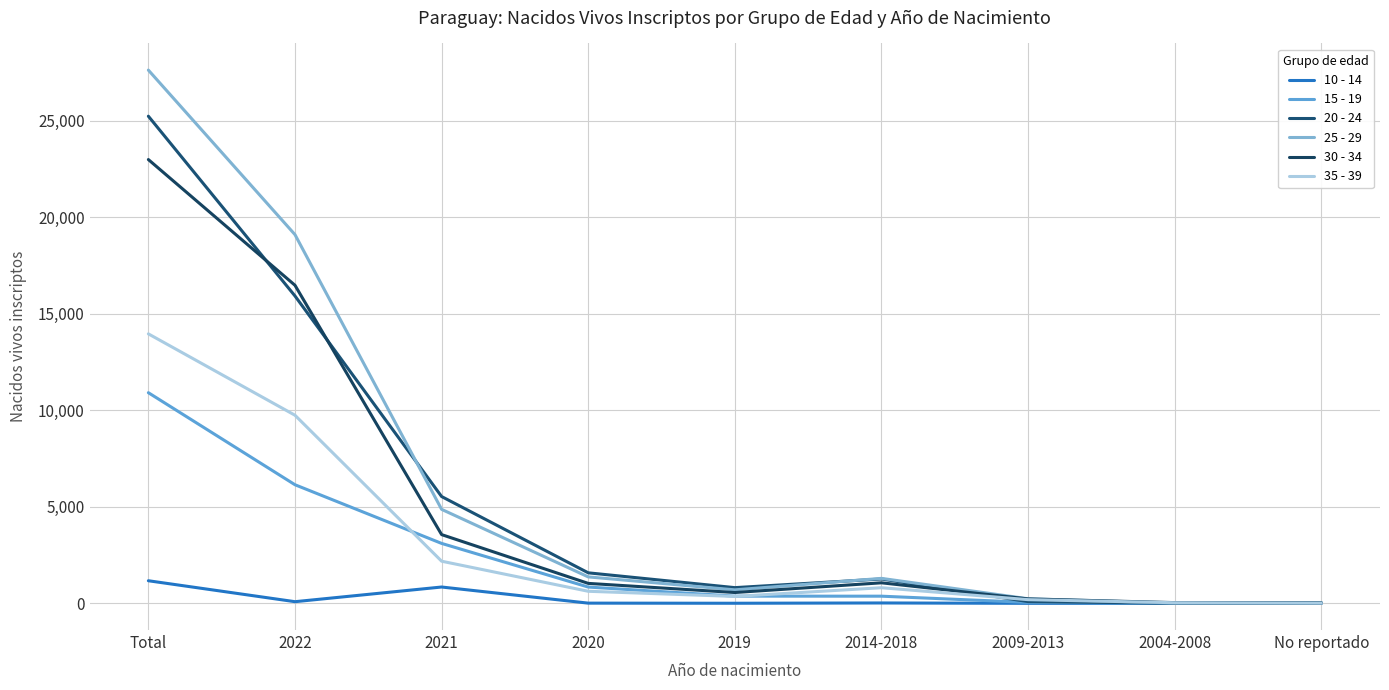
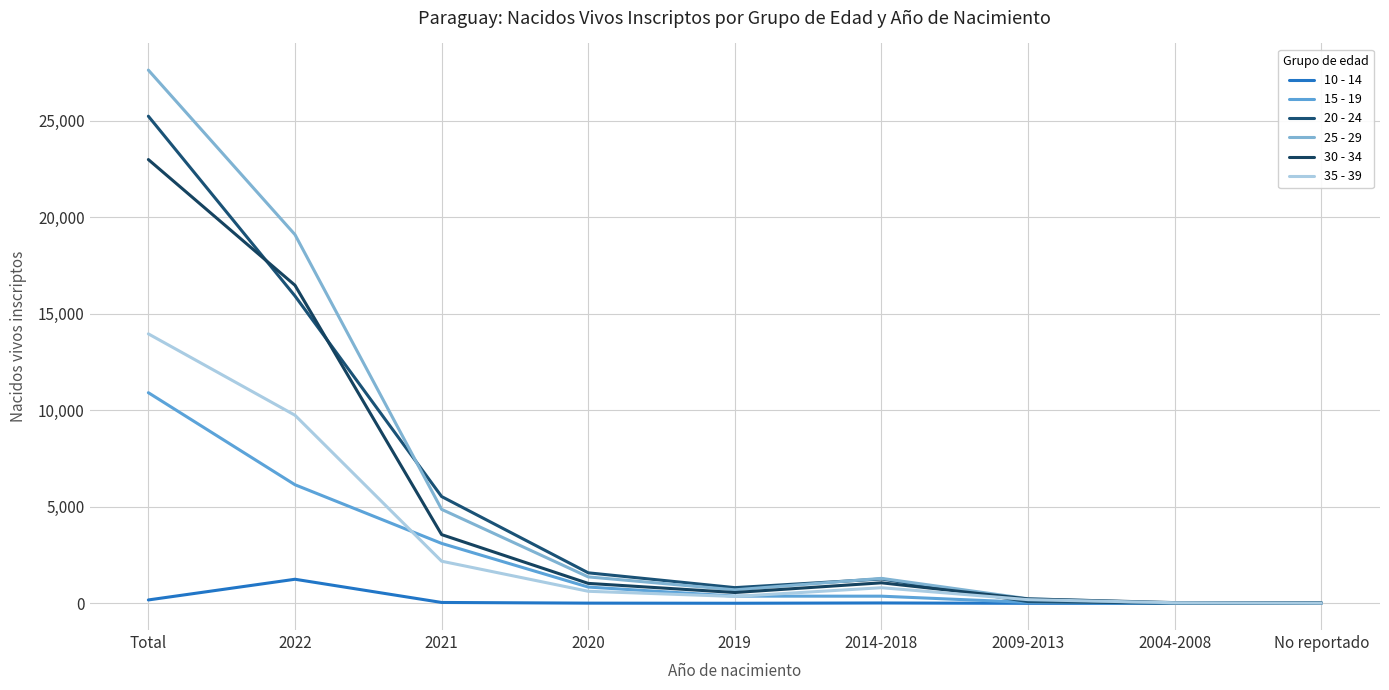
  {
    "10 - 14": {
-     "Total": "1,200",
-     "2022": "100",
-     "2021": "800",
+     "Total": "200",
+     "2022": "1,200",
+     "2021": "0",
      "2020": "0",
      "2019": "0",
      "2014-2018": "0"
    }
  }
